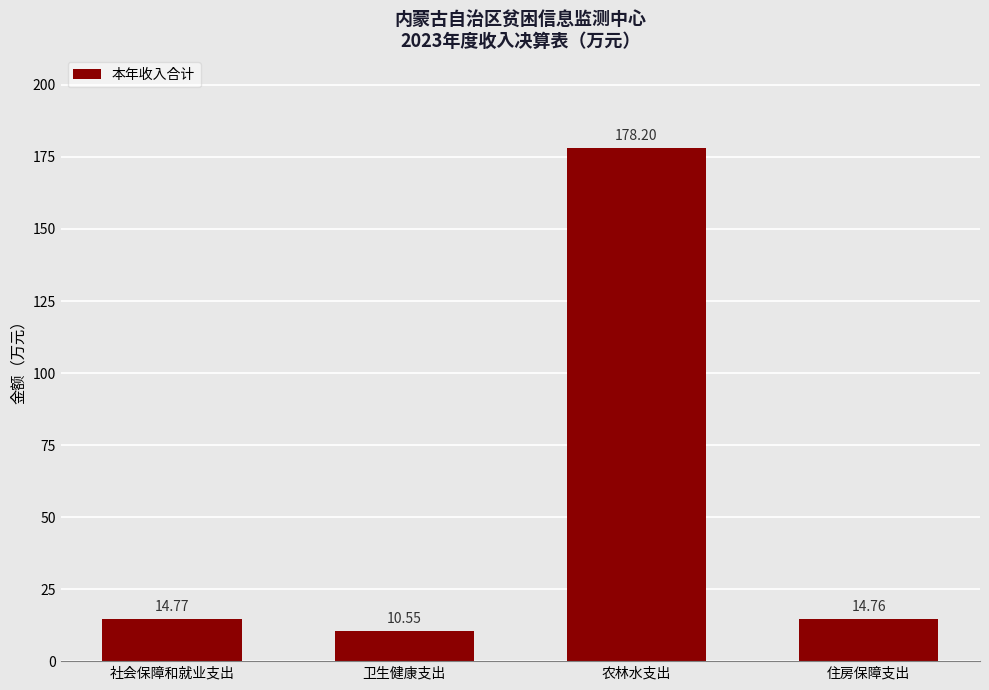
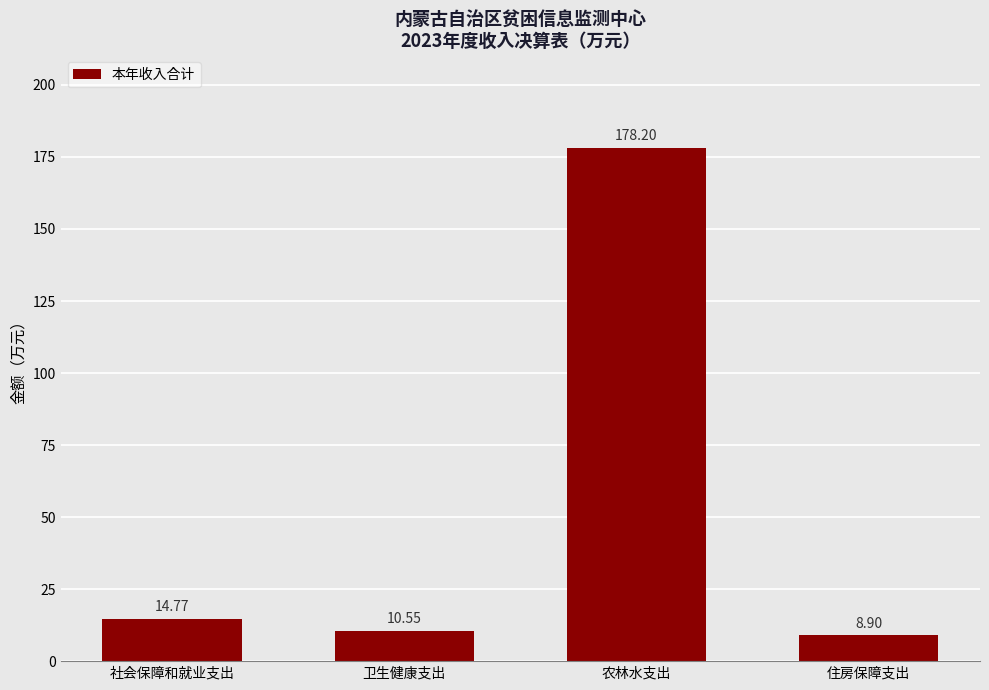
  {
    "社会保障和就业支出": 14.77,
    "卫生健康支出": 10.55,
    "农林水支出": 178.20,
-   "住房保障支出": 14.76
+   "住房保障支出": 8.90
  }
